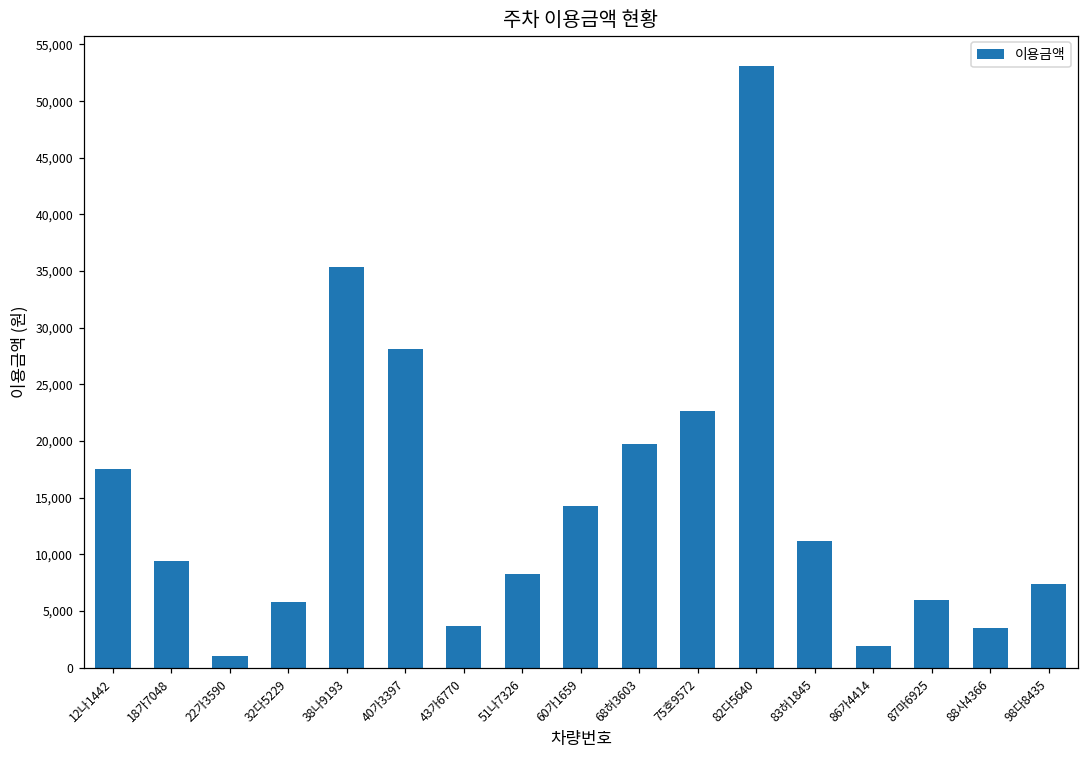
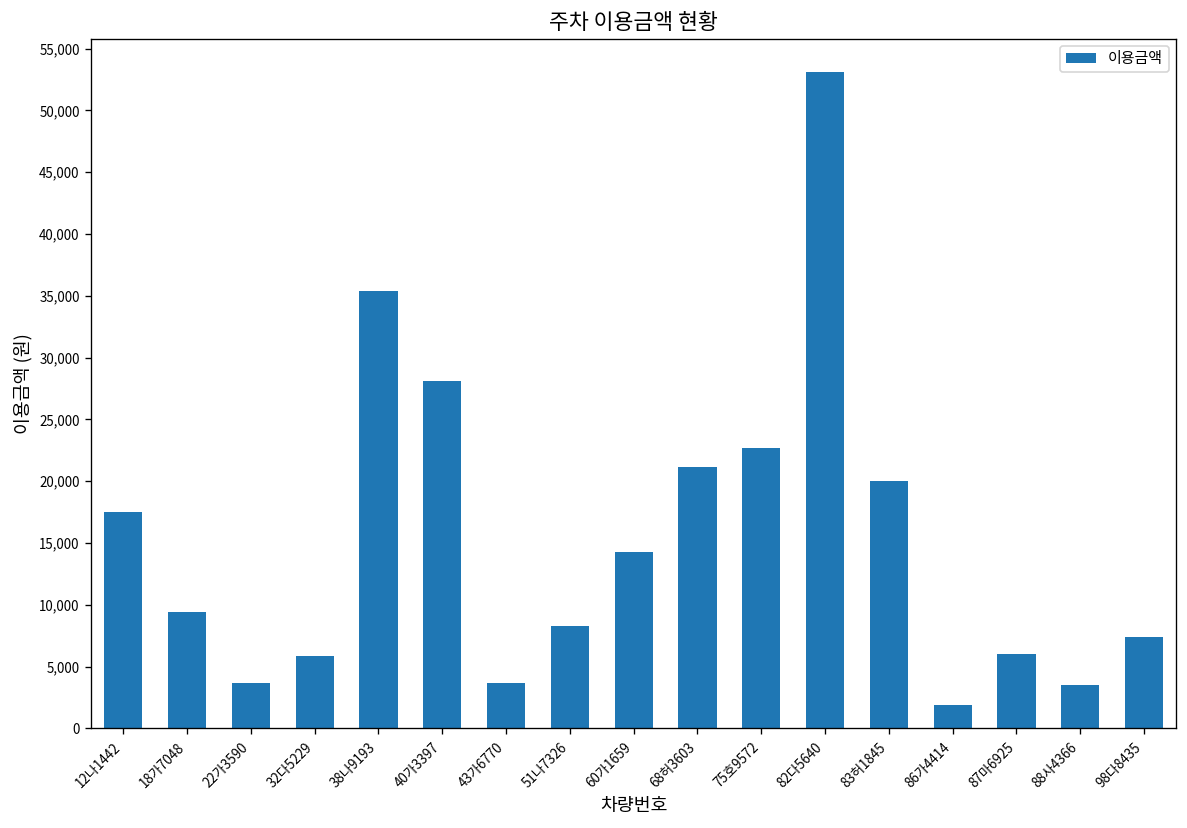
  {
    "12나1442": "17,500",
    "18가7048": "9,500",
-   "22가3590": "1,000",
+   "22가3590": "3,700",
    "32다5229": "5,800",
    "38나9193": "35,400",
    "40가3397": "28,100",
    "43가6770": "3,700",
    "51나7326": "8,300",
    "60가1659": "14,300",
-   "68허3603": "19,700",
+   "68허3603": "21,200",
    "75호9572": "22,700",
    "82다5640": "53,100",
-   "83허1845": "11,200",
+   "83허1845": "20,000",
    "86가4414": "1,900",
    "87마6925": "6,000",
    "88사4366": "3,500",
    "98다8435": "7,400"
  }
